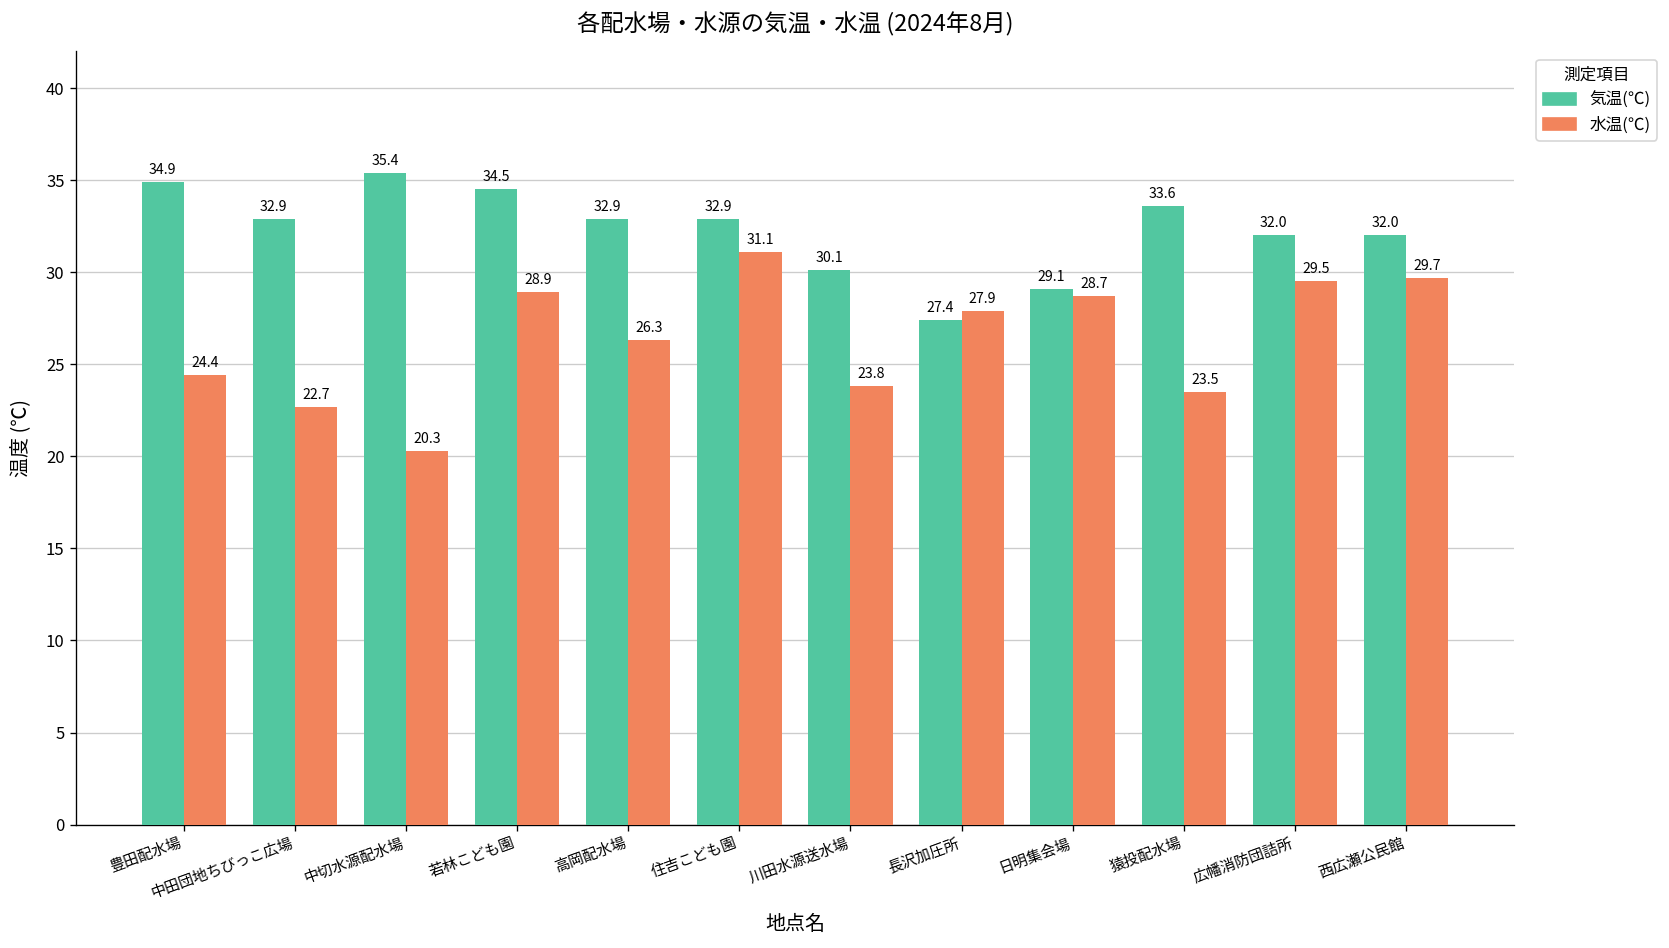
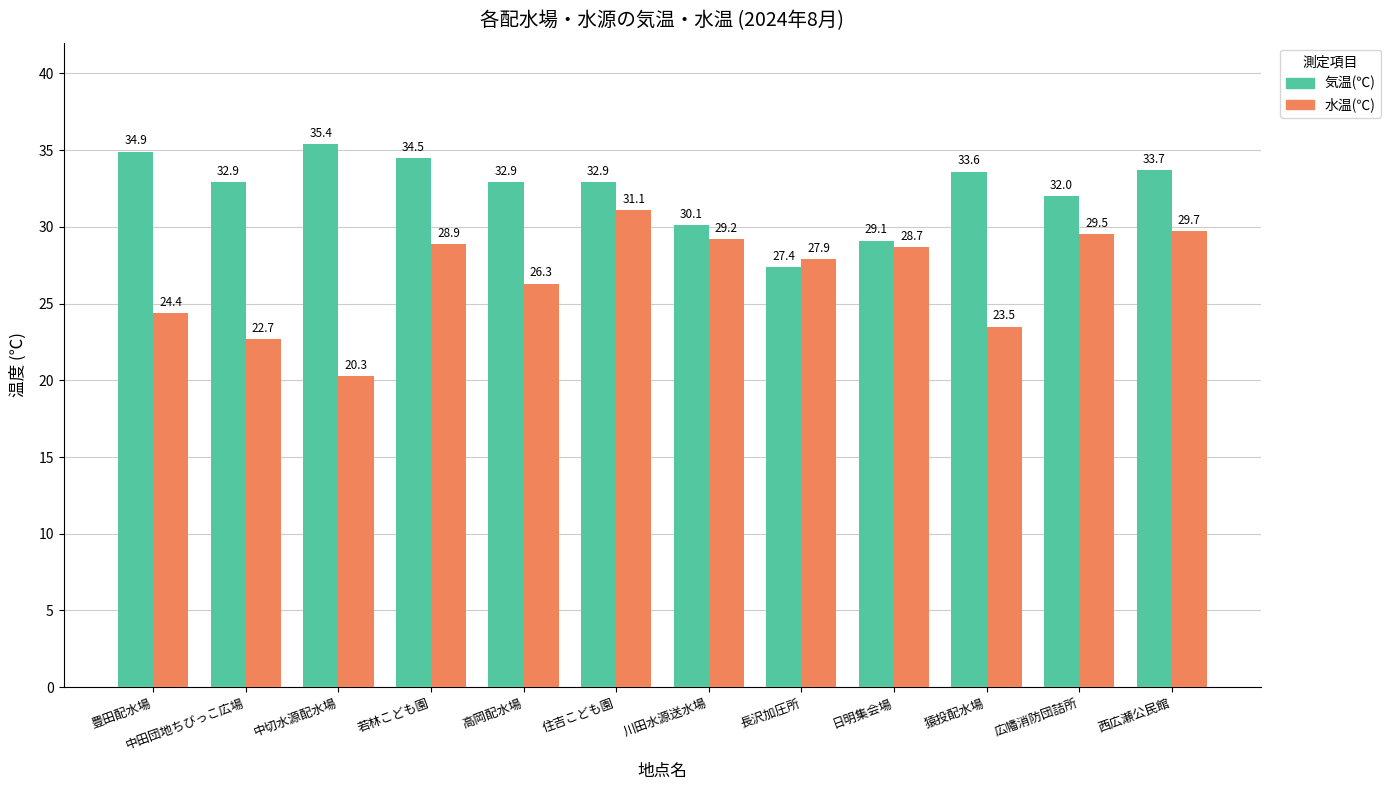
  {
    "気温(℃)": {
      "豊田配水場": 34.9,
      "中田団地ちびっこ広場": 32.9,
      "中切水源配水場": 35.4,
      "若林こども園": 34.5,
      "高岡配水場": 32.9,
      "住吉こども園": 32.9,
      "川田水源送水場": 30.1,
      "長沢加圧所": 27.4,
      "日明集会場": 29.1,
      "猿投配水場": 33.6,
      "広幡消防団詰所": 32.0,
-     "西広瀬公民館": 32.0
+     "西広瀬公民館": 33.7
    },
    "水温(℃)": {
      "豊田配水場": 24.4,
      "中田団地ちびっこ広場": 22.7,
      "中切水源配水場": 20.3,
      "若林こども園": 28.9,
      "高岡配水場": 26.3,
      "住吉こども園": 31.1,
-     "川田水源送水場": 23.8,
+     "川田水源送水場": 29.2,
      "長沢加圧所": 27.9,
      "日明集会場": 28.7,
      "猿投配水場": 23.5,
      "広幡消防団詰所": 29.5,
      "西広瀬公民館": 29.7
    }
  }
